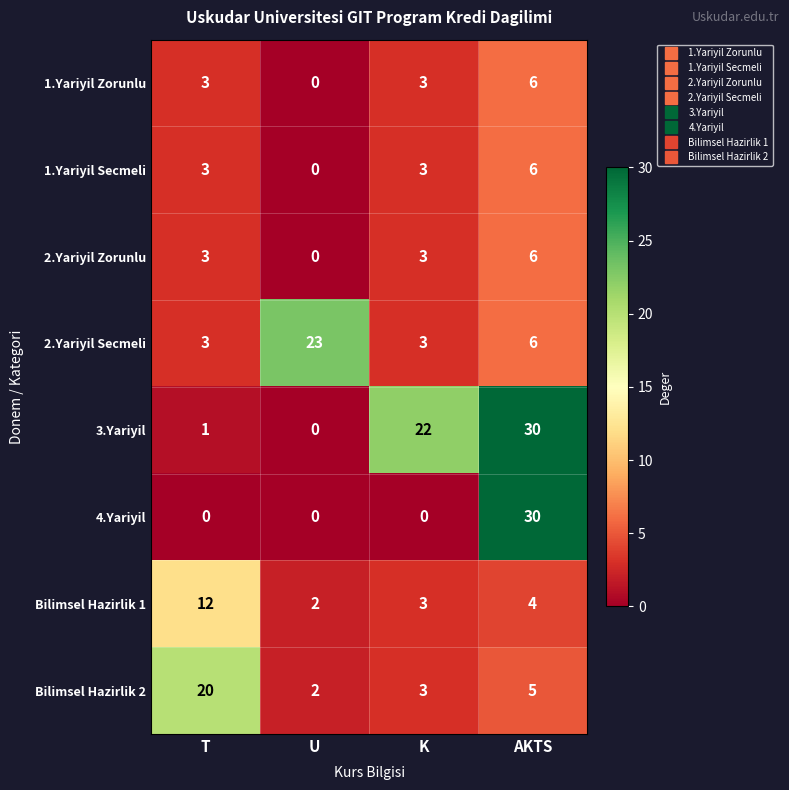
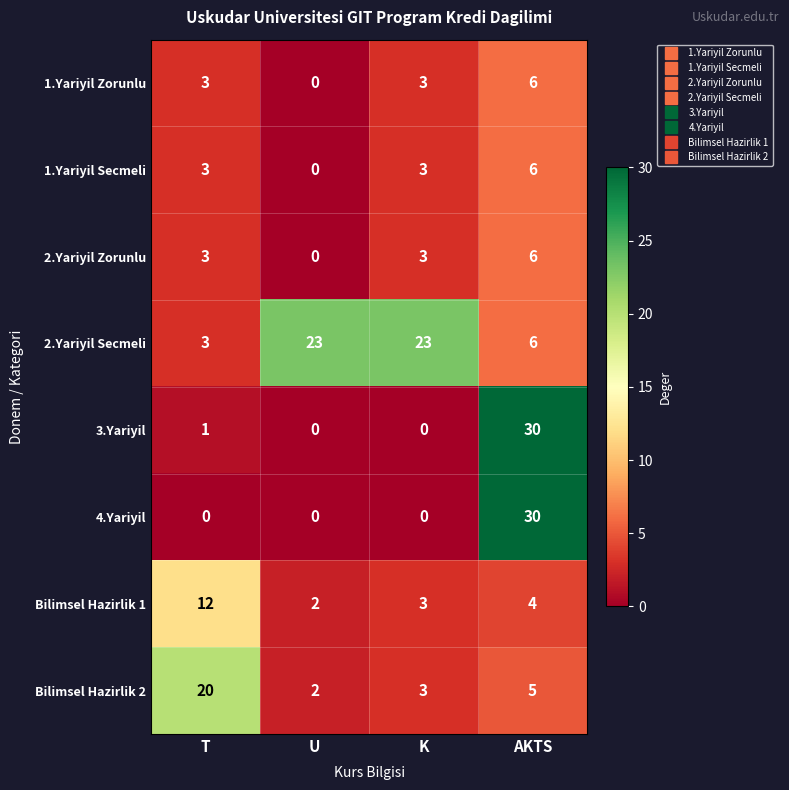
  {
    "1.Yariyil Zorunlu": {
      "T": 3,
      "U": 0,
      "K": 3,
      "AKTS": 6
    },
    "1.Yariyil Secmeli": {
      "T": 3,
      "U": 0,
      "K": 3,
      "AKTS": 6
    },
    "2.Yariyil Zorunlu": {
      "T": 3,
      "U": 0,
      "K": 3,
      "AKTS": 6
    },
    "2.Yariyil Secmeli": {
      "T": 3,
      "U": 23,
-     "K": 3,
+     "K": 23,
      "AKTS": 6
    },
    "3.Yariyil": {
      "T": 1,
      "U": 0,
-     "K": 22,
+     "K": 0,
      "AKTS": 30
    },
    "4.Yariyil": {
      "T": 0,
      "U": 0,
      "K": 0,
      "AKTS": 30
    },
    "Bilimsel Hazirlik 1": {
      "T": 12,
      "U": 2,
      "K": 3,
      "AKTS": 4
    },
    "Bilimsel Hazirlik 2": {
      "T": 20,
      "U": 2,
      "K": 3,
      "AKTS": 5
    }
  }
